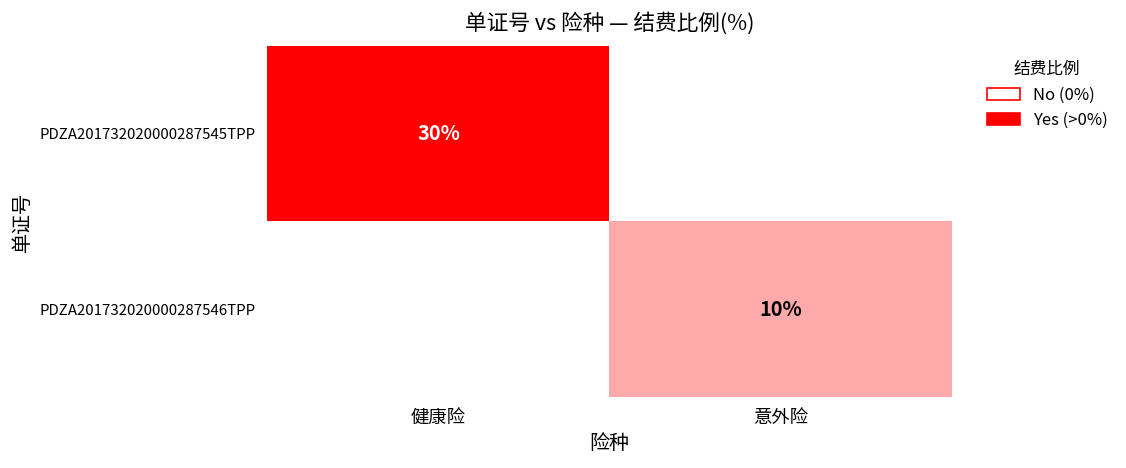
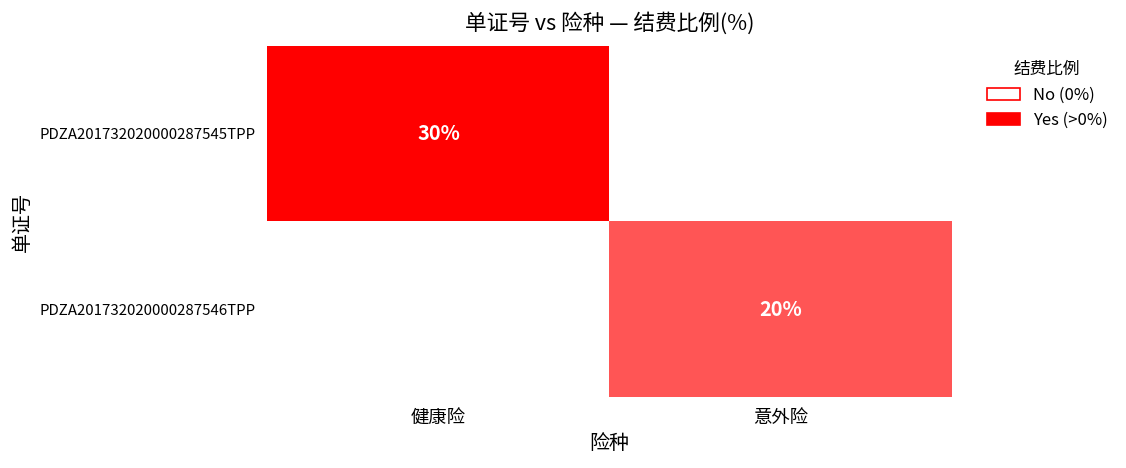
  {
    "PDZA201732020000287545TPP": {
      "健康险": "30%"
    },
    "PDZA201732020000287546TPP": {
-     "意外险": "10%"
+     "意外险": "20%"
    }
  }
